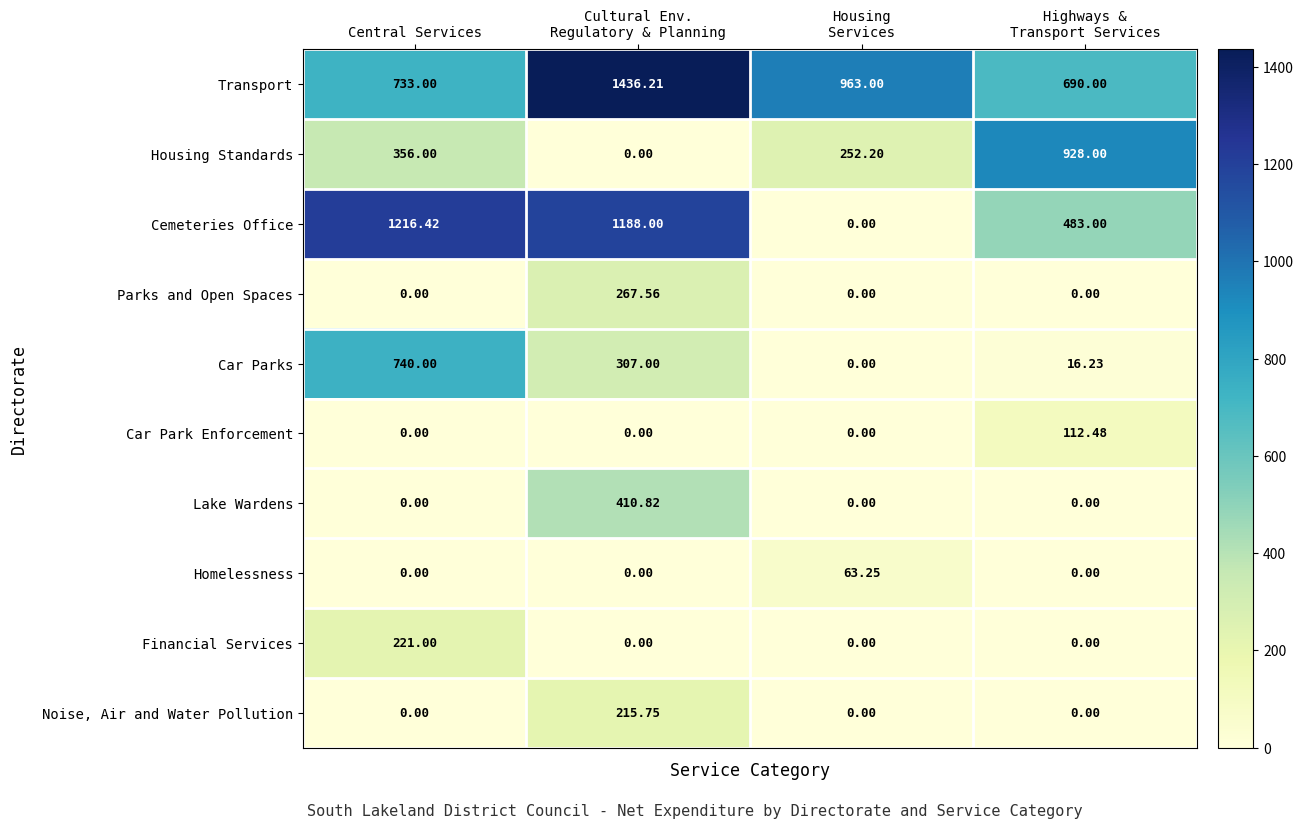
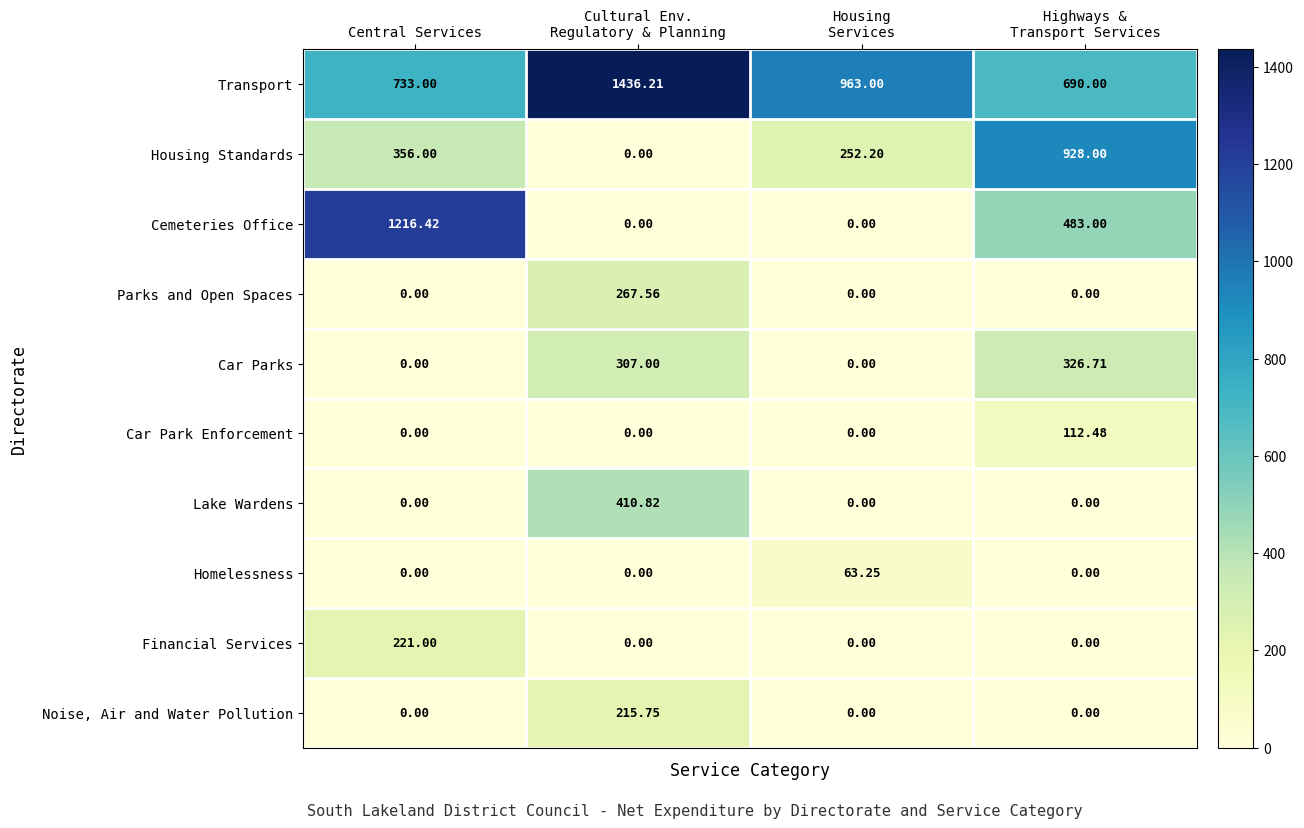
  {
    "Transport": {
      "Central Services": 733.00,
      "Cultural Env. Regulatory & Planning": 1436.21,
      "Housing Services": 963.00,
      "Highways & Transport Services": 690.00
    },
    "Housing Standards": {
      "Central Services": 356.00,
      "Cultural Env. Regulatory & Planning": 0.00,
      "Housing Services": 252.20,
      "Highways & Transport Services": 928.00
    },
    "Cemeteries Office": {
      "Central Services": 1216.42,
-     "Cultural Env. Regulatory & Planning": 1188.00,
+     "Cultural Env. Regulatory & Planning": 0.00,
      "Housing Services": 0.00,
      "Highways & Transport Services": 483.00
    },
    "Parks and Open Spaces": {
      "Central Services": 0.00,
      "Cultural Env. Regulatory & Planning": 267.56,
      "Housing Services": 0.00,
      "Highways & Transport Services": 0.00
    },
    "Car Parks": {
-     "Central Services": 740.00,
+     "Central Services": 0.00,
      "Cultural Env. Regulatory & Planning": 307.00,
      "Housing Services": 0.00,
-     "Highways & Transport Services": 16.23
+     "Highways & Transport Services": 326.71
    },
    "Car Park Enforcement": {
      "Central Services": 0.00,
      "Cultural Env. Regulatory & Planning": 0.00,
      "Housing Services": 0.00,
      "Highways & Transport Services": 112.48
    },
    "Lake Wardens": {
      "Central Services": 0.00,
      "Cultural Env. Regulatory & Planning": 410.82,
      "Housing Services": 0.00,
      "Highways & Transport Services": 0.00
    },
    "Homelessness": {
      "Central Services": 0.00,
      "Cultural Env. Regulatory & Planning": 0.00,
      "Housing Services": 63.25,
      "Highways & Transport Services": 0.00
    },
    "Financial Services": {
      "Central Services": 221.00,
      "Cultural Env. Regulatory & Planning": 0.00,
      "Housing Services": 0.00,
      "Highways & Transport Services": 0.00
    },
    "Noise, Air and Water Pollution": {
      "Central Services": 0.00,
      "Cultural Env. Regulatory & Planning": 215.75,
      "Housing Services": 0.00,
      "Highways & Transport Services": 0.00
    }
  }
